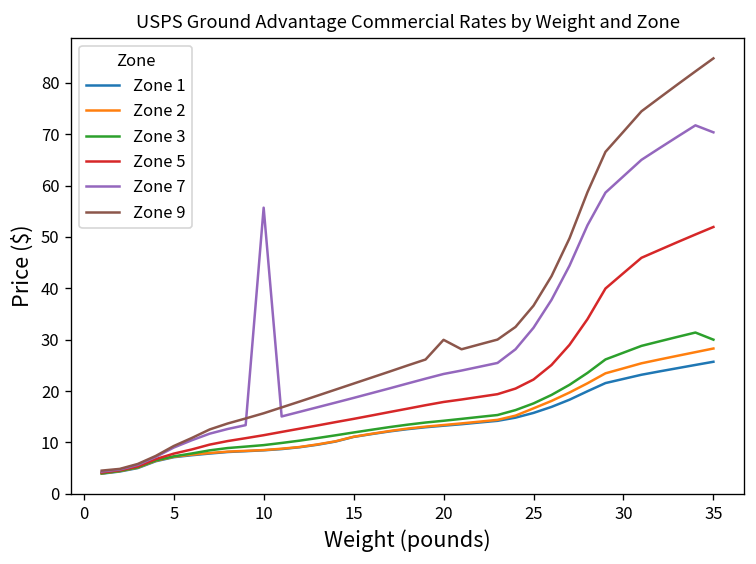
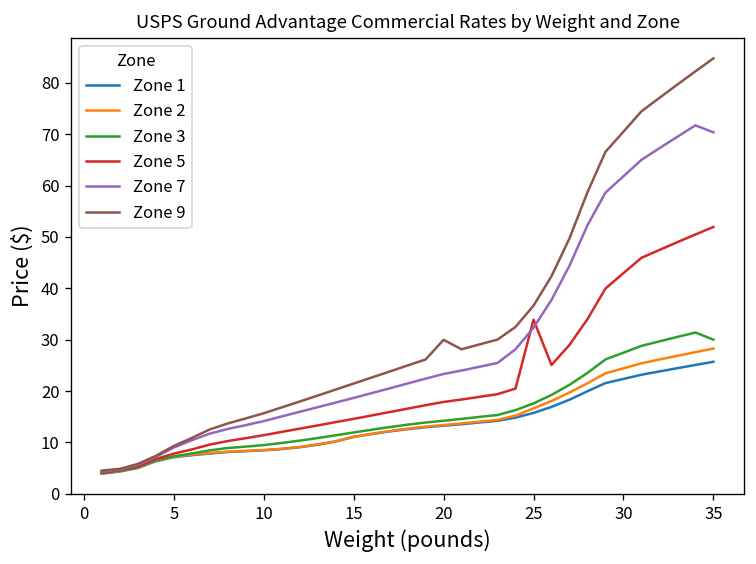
  {
    "Zone 1": {
      "25": 16,
      "30": 22,
      "35": 26
    },
    "Zone 2": {
      "25": 17,
      "30": 24,
      "35": 28
    },
    "Zone 3": {
      "10": 9,
      "15": 12,
      "20": 14,
      "25": 18,
      "30": 27,
      "35": 30
    },
    "Zone 5": {
      "10": 11,
      "15": 15,
      "20": 18,
-     "25": 22,
+     "25": 34,
      "30": 43,
      "35": 52
    },
    "Zone 7": {
-     "10": 56,
+     "10": 14,
      "15": 19,
      "20": 23,
      "25": 32,
      "30": 62,
      "35": 70
    },
    "Zone 9": {
      "10": 16,
      "15": 21,
      "20": 30,
      "25": 37,
      "30": 71,
      "35": 85
    }
  }
